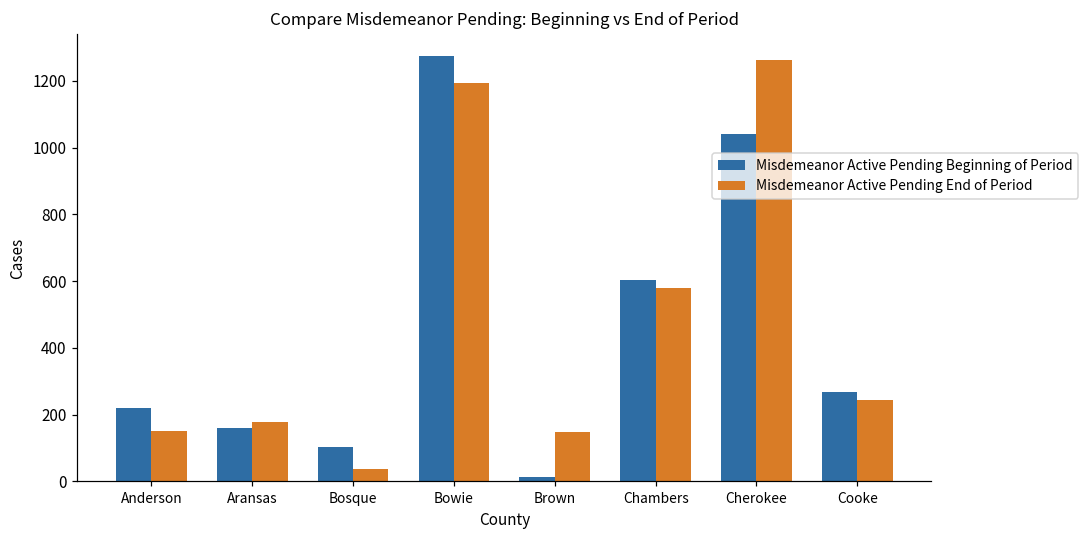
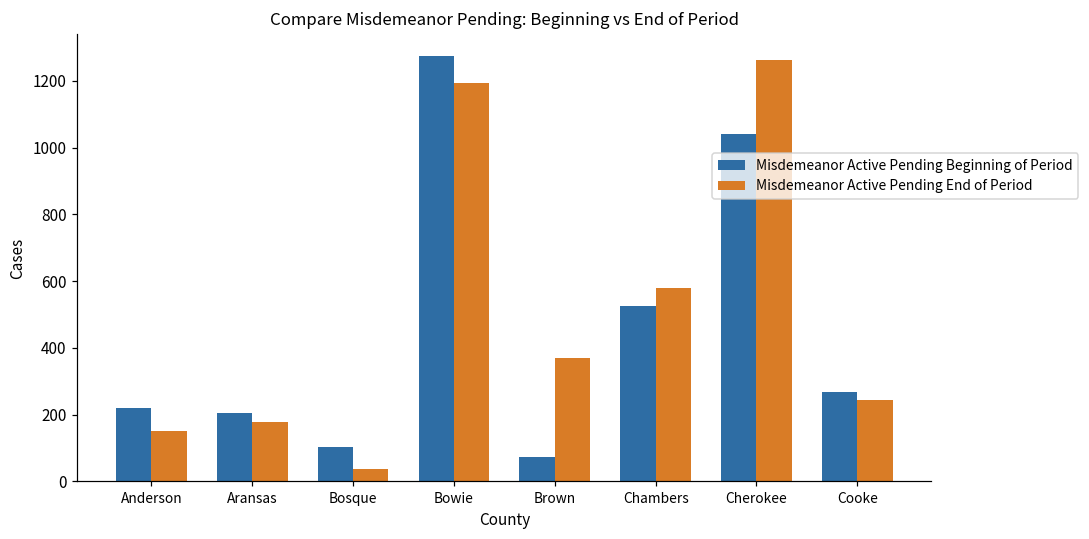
  {
    "Misdemeanor Active Pending Beginning of Period": {
      "Anderson": 220,
-     "Aransas": 160,
+     "Aransas": 210,
      "Bosque": 100,
      "Bowie": 1280,
-     "Brown": 10,
-     "Chambers": 600,
+     "Brown": 70,
+     "Chambers": 530,
      "Cherokee": 1040,
      "Cooke": 270
    },
    "Misdemeanor Active Pending End of Period": {
      "Anderson": 150,
      "Aransas": 180,
      "Bosque": 40,
      "Bowie": 1190,
-     "Brown": 150,
+     "Brown": 370,
      "Chambers": 580,
      "Cherokee": 1260,
      "Cooke": 240
    }
  }
